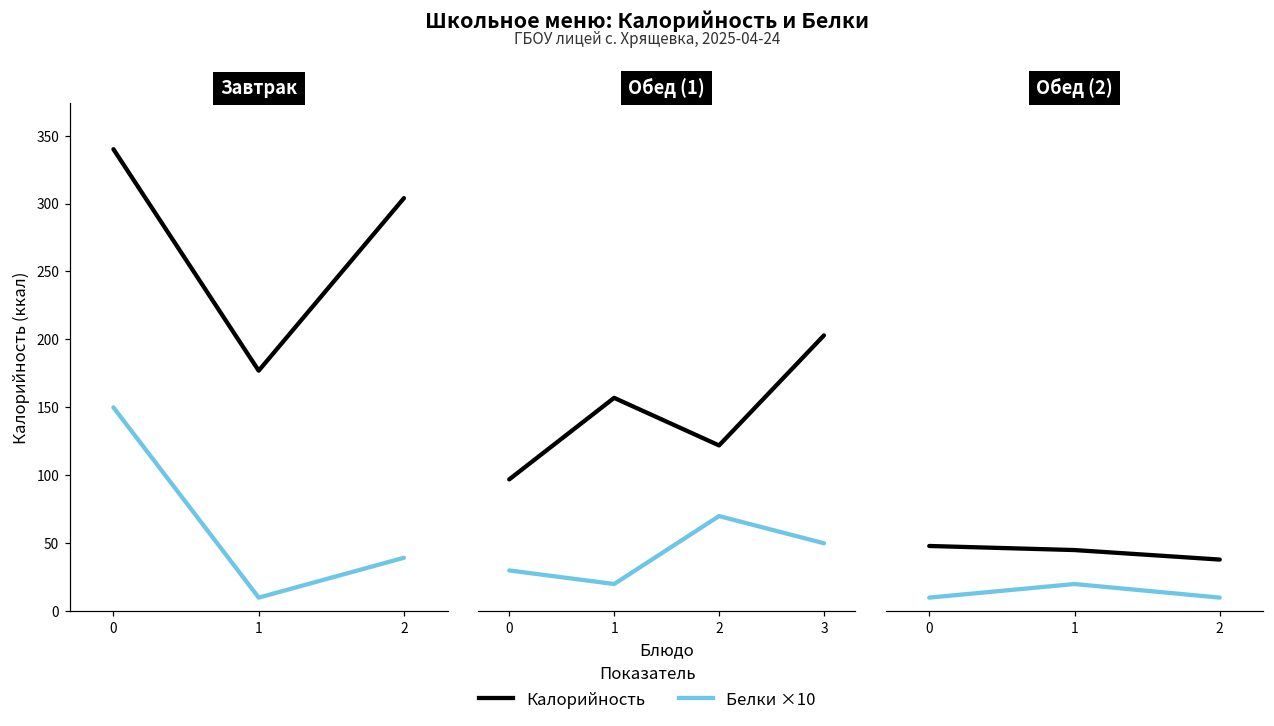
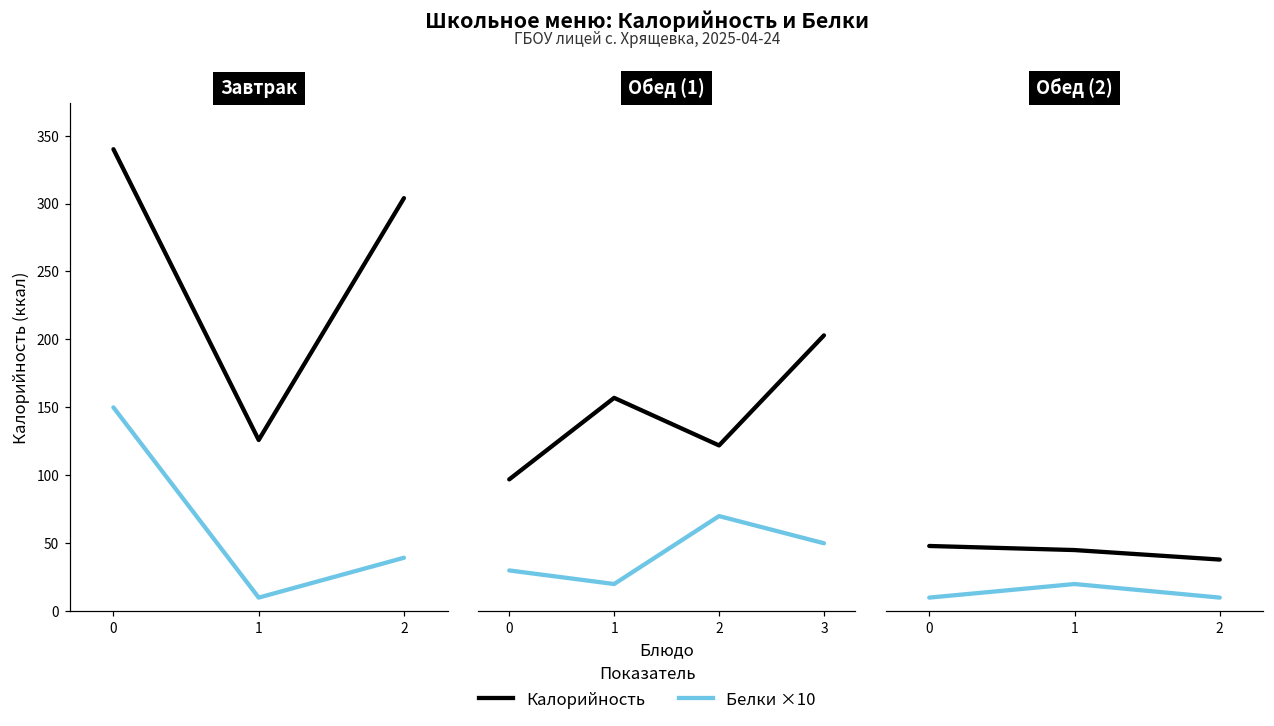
  {
    "Завтрак": {
      "Калорийность": {
        "0": 340,
-       "1": 177,
+       "1": 126,
        "2": 304
      },
      "Белки ×10": {
        "0": 150,
        "1": 10,
        "2": 39
      }
    }
  }
